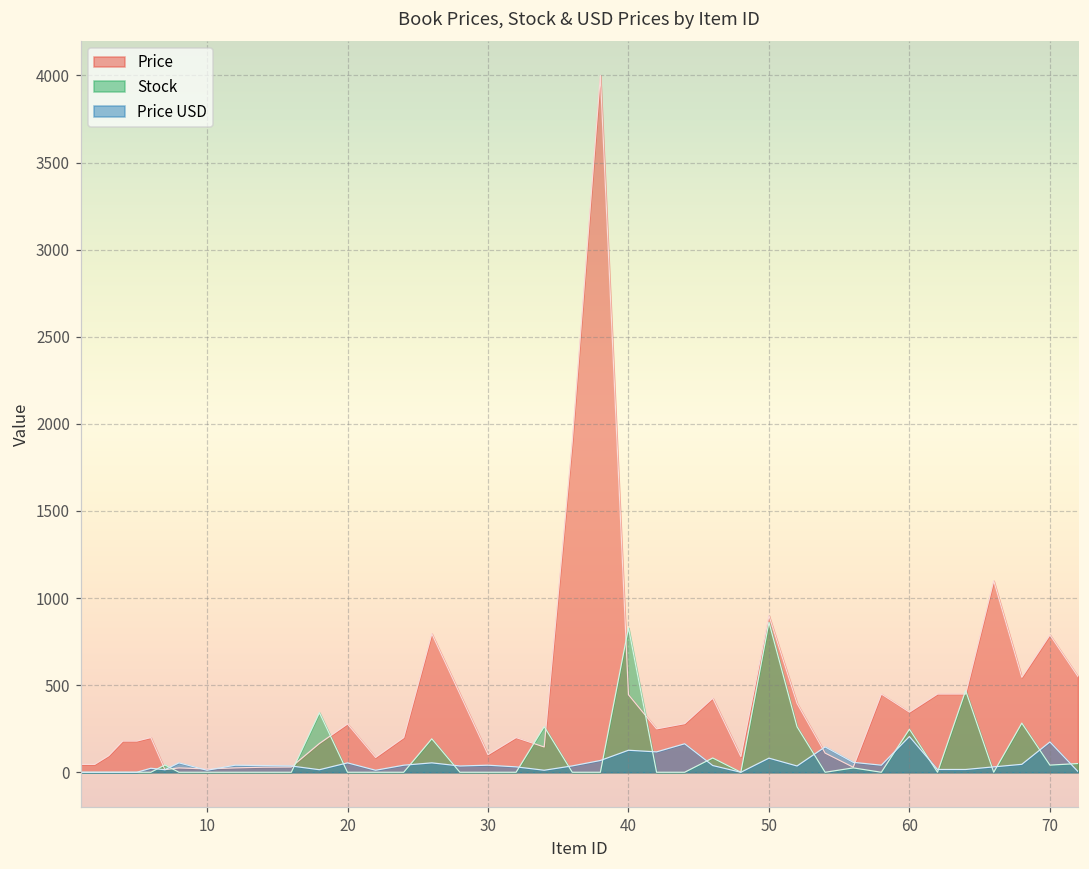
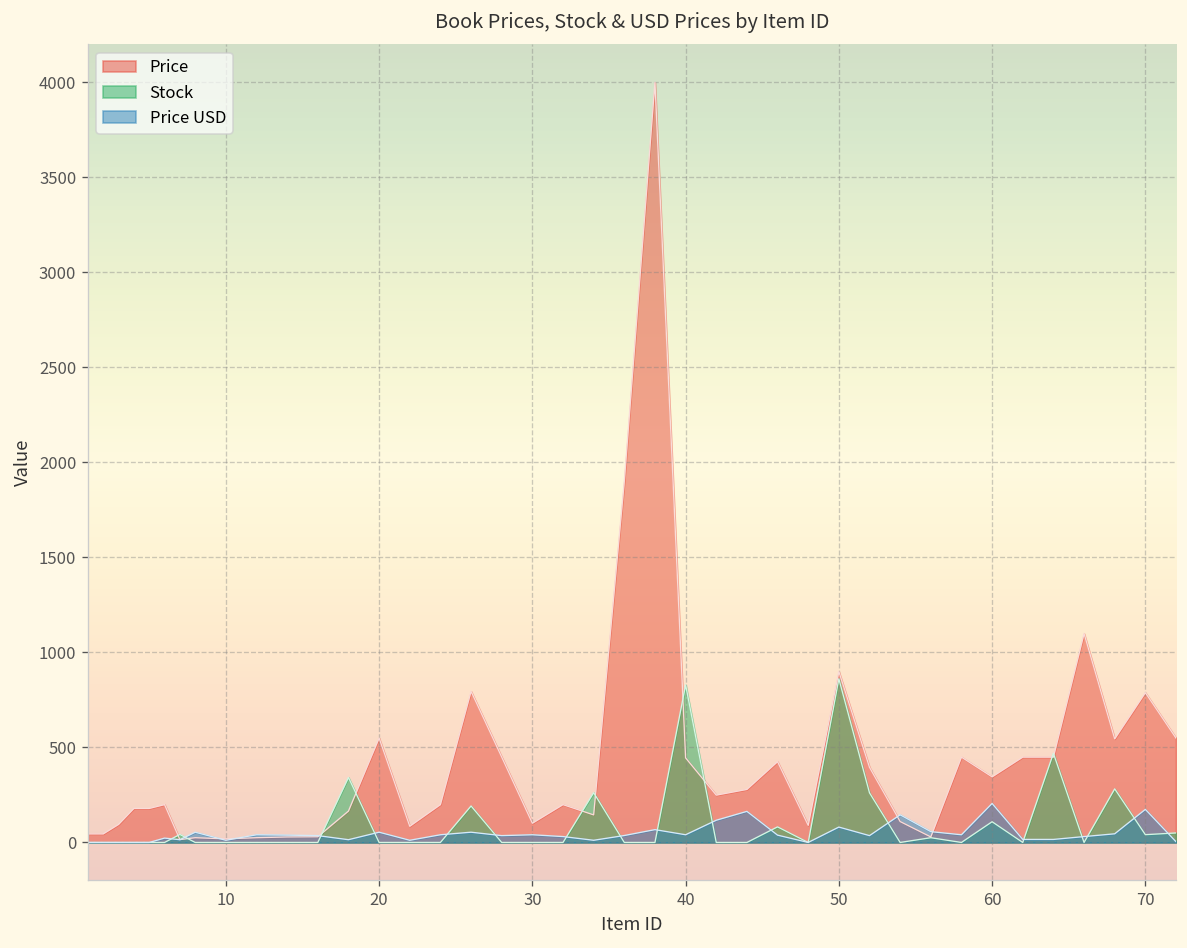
  {
    "Price": {
-     "20": 280,
+     "20": 550,
      "30": 100,
      "40": 450,
      "50": 900,
      "60": 350,
      "70": 790
    },
    "Stock": {
      "20": 0,
      "30": 0,
      "40": 830,
      "50": 860,
-     "60": 250,
+     "60": 110,
      "70": 40
    },
    "Price USD": {
      "20": 50,
      "30": 40,
-     "40": 130,
+     "40": 40,
      "50": 80,
      "60": 210,
      "70": 170
    }
  }
